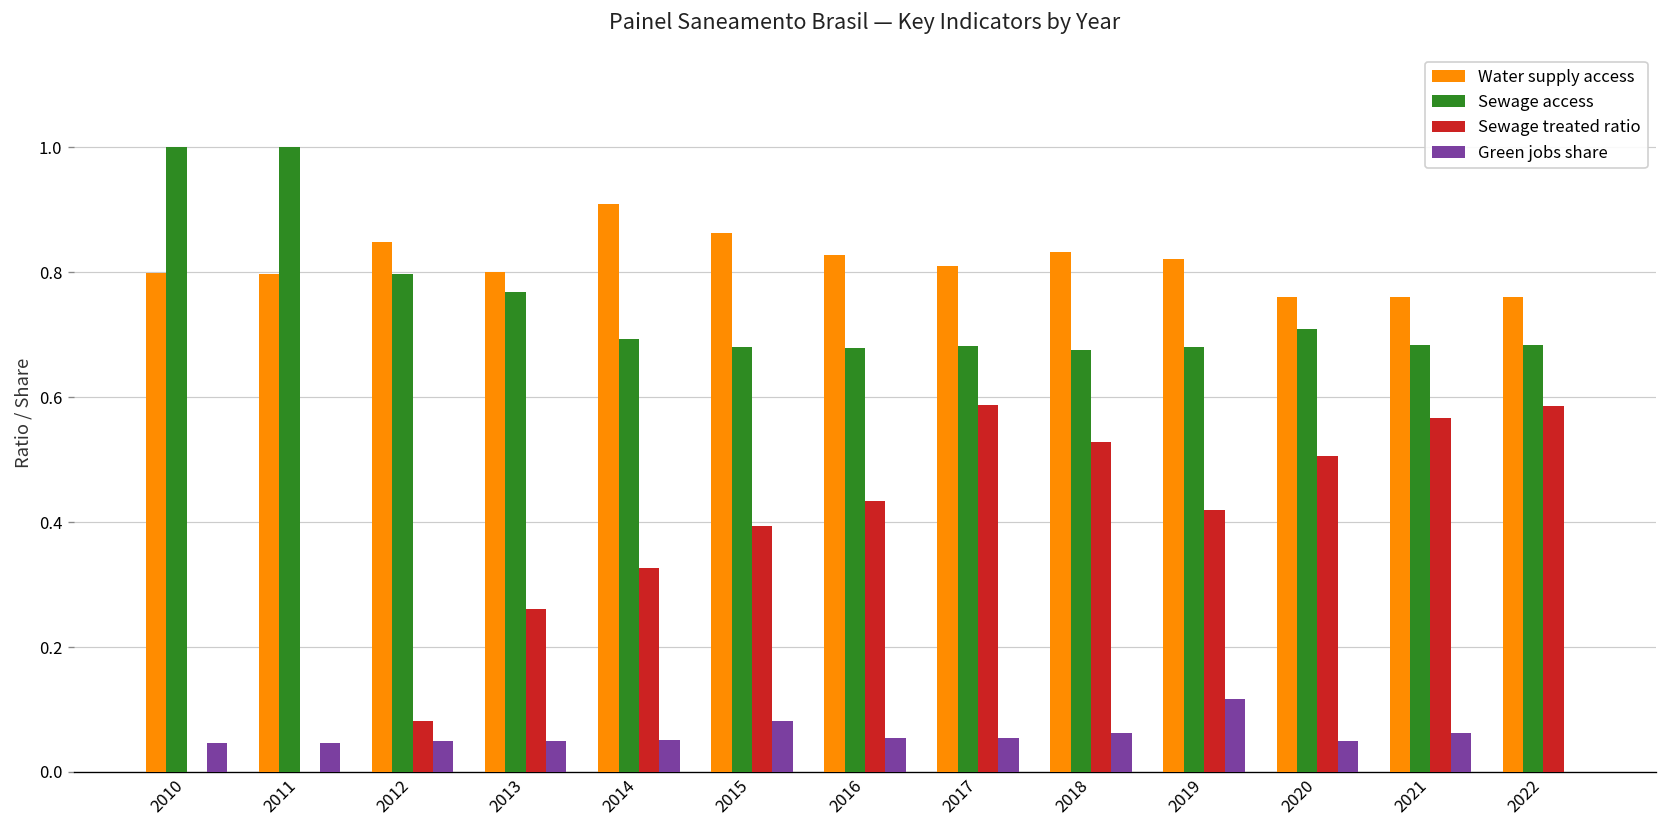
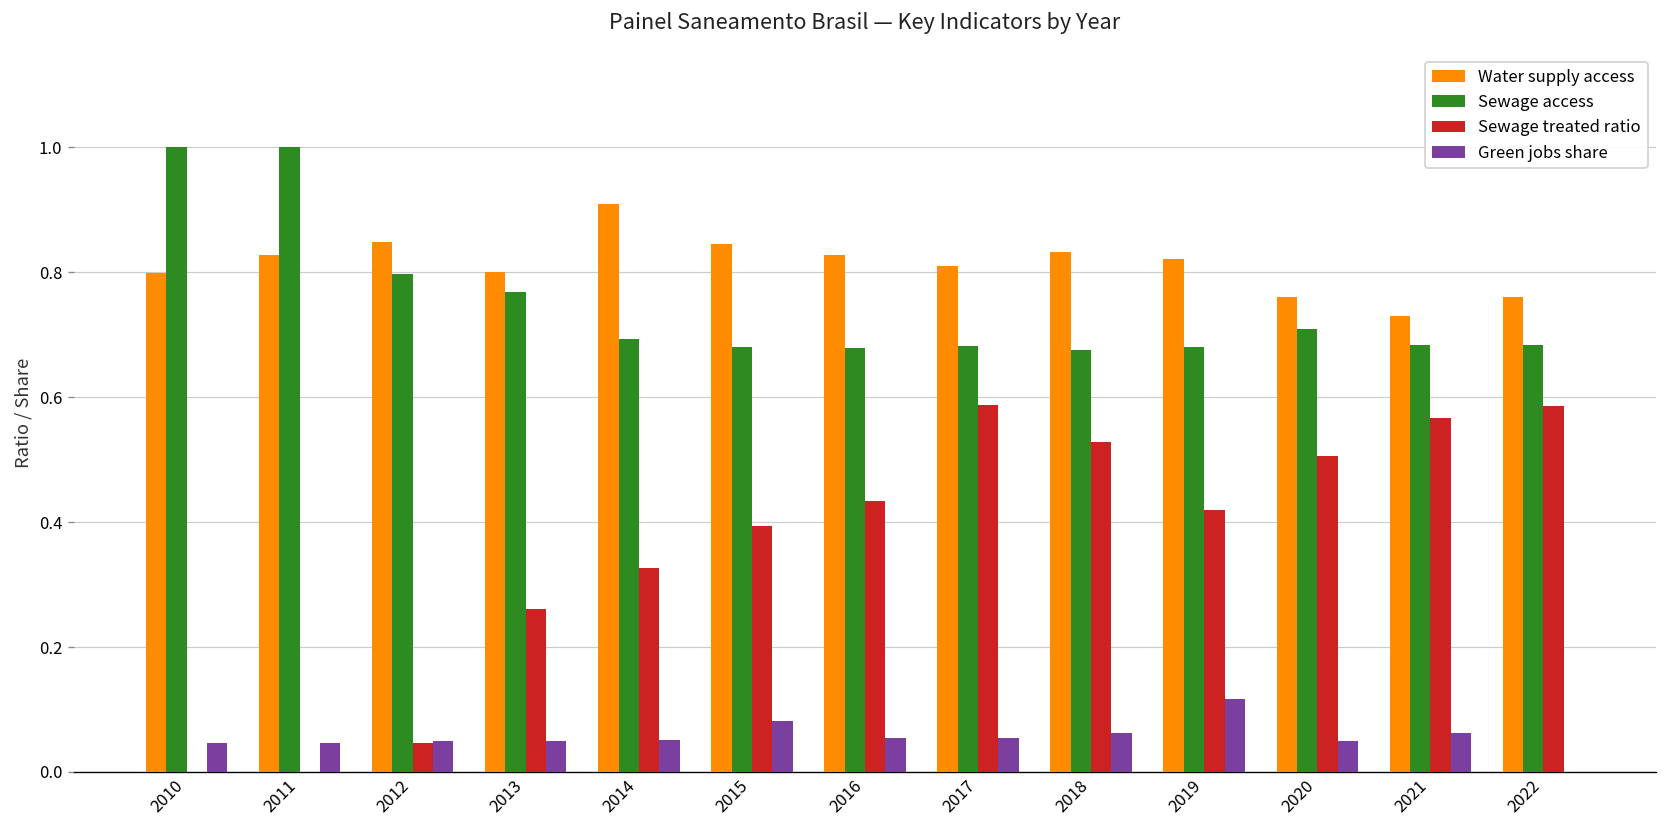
  {
    "Water supply access": {
      "2010": 0.80,
-     "2011": 0.80,
+     "2011": 0.83,
      "2012": 0.85,
      "2013": 0.80,
      "2014": 0.91,
-     "2015": 0.86,
+     "2015": 0.85,
      "2016": 0.83,
      "2017": 0.81,
      "2018": 0.83,
      "2019": 0.82,
      "2020": 0.76,
-     "2021": 0.76,
+     "2021": 0.73,
      "2022": 0.76
    },
    "Sewage access": {
      "2010": 1.00,
      "2011": 1.00,
      "2012": 0.80,
      "2013": 0.77,
      "2014": 0.69,
      "2015": 0.68,
      "2016": 0.68,
      "2017": 0.68,
      "2018": 0.68,
      "2019": 0.68,
      "2020": 0.71,
      "2021": 0.68,
      "2022": 0.68
    },
    "Sewage treated ratio": {
      "2010": 0.00,
      "2011": 0.00,
-     "2012": 0.08,
+     "2012": 0.05,
      "2013": 0.26,
      "2014": 0.33,
      "2015": 0.39,
      "2016": 0.43,
      "2017": 0.59,
      "2018": 0.53,
      "2019": 0.42,
      "2020": 0.51,
      "2021": 0.57,
      "2022": 0.59
    },
    "Green jobs share": {
      "2010": 0.05,
      "2011": 0.05,
      "2012": 0.05,
      "2013": 0.05,
      "2014": 0.05,
      "2015": 0.08,
      "2016": 0.05,
      "2017": 0.06,
      "2018": 0.06,
      "2019": 0.12,
      "2020": 0.05,
      "2021": 0.06,
      "2022": 0.00
    }
  }
